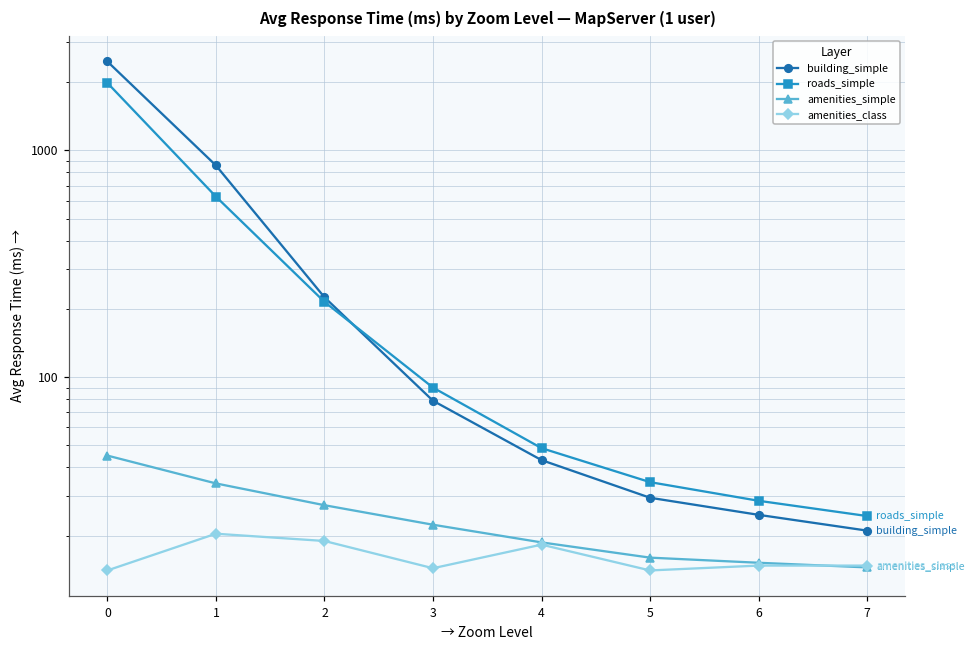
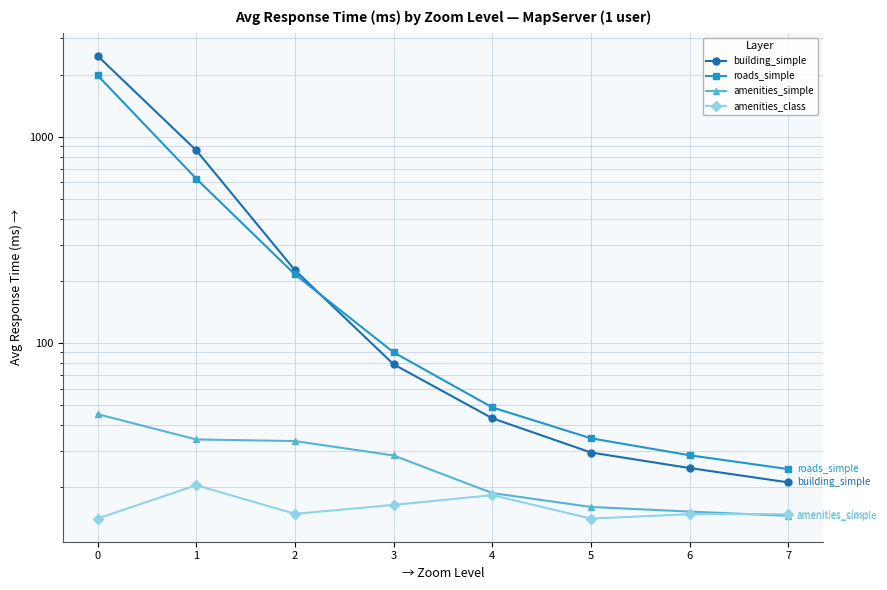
  {
    "amenities_simple": {
      "0": 45,
      "1": 34,
-     "2": 27,
-     "3": 22,
+     "2": 33,
+     "3": 28,
      "5": 16,
      "6": 15
    },
    "amenities_class": {
      "0": 14,
      "1": 20,
-     "2": 19,
-     "3": 14,
+     "2": 15,
+     "3": 16,
      "5": 14,
      "6": 15
    }
  }
